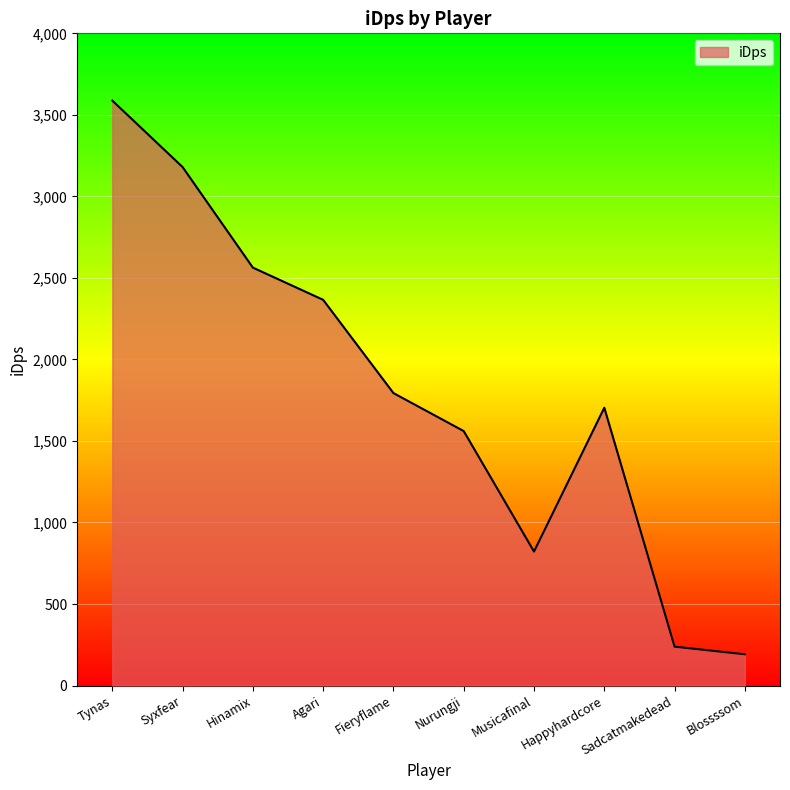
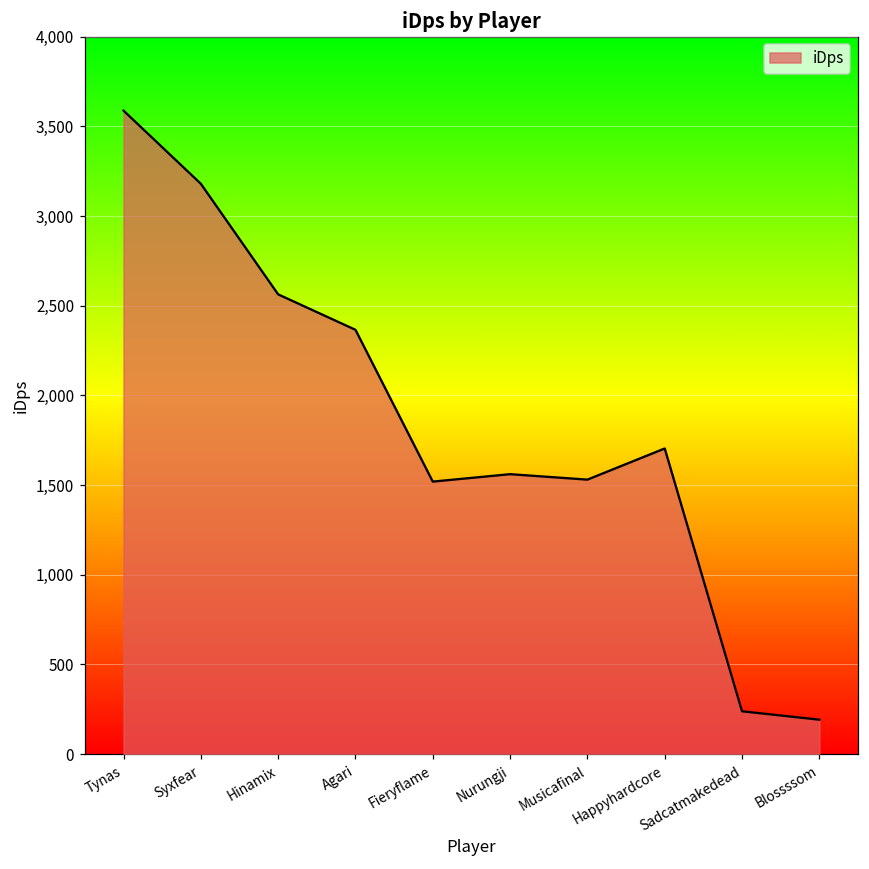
  {
    "Tynas": "3,590",
    "Syxfear": "3,180",
    "Hinamix": "2,560",
    "Agari": "2,370",
-   "Fieryflame": "1,790",
+   "Fieryflame": "1,520",
    "Nurungji": "1,560",
-   "Musicafinal": "820",
+   "Musicafinal": "1,530",
    "Happyhardcore": "1,700",
    "Sadcatmakedead": "240",
    "Blossssom": "190"
  }
